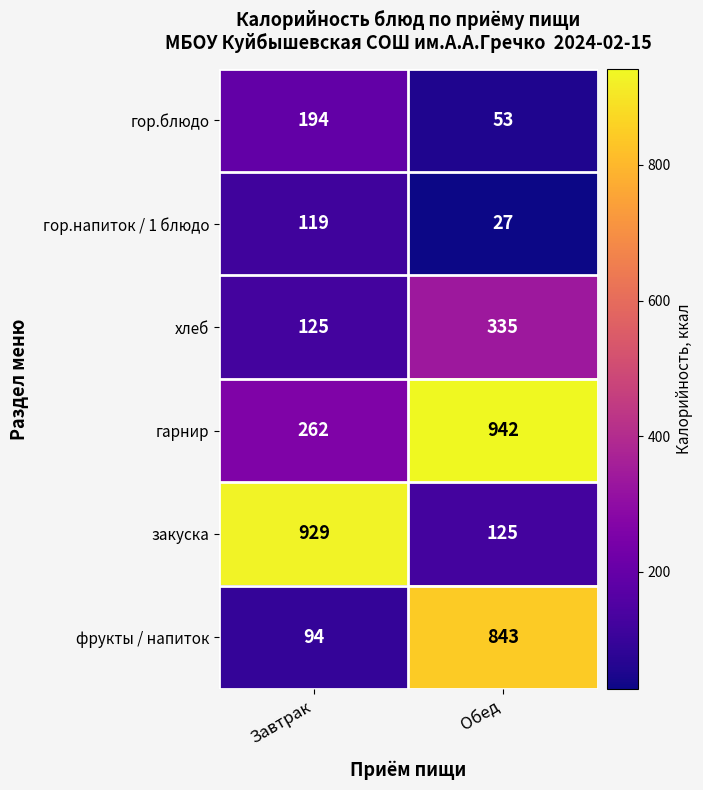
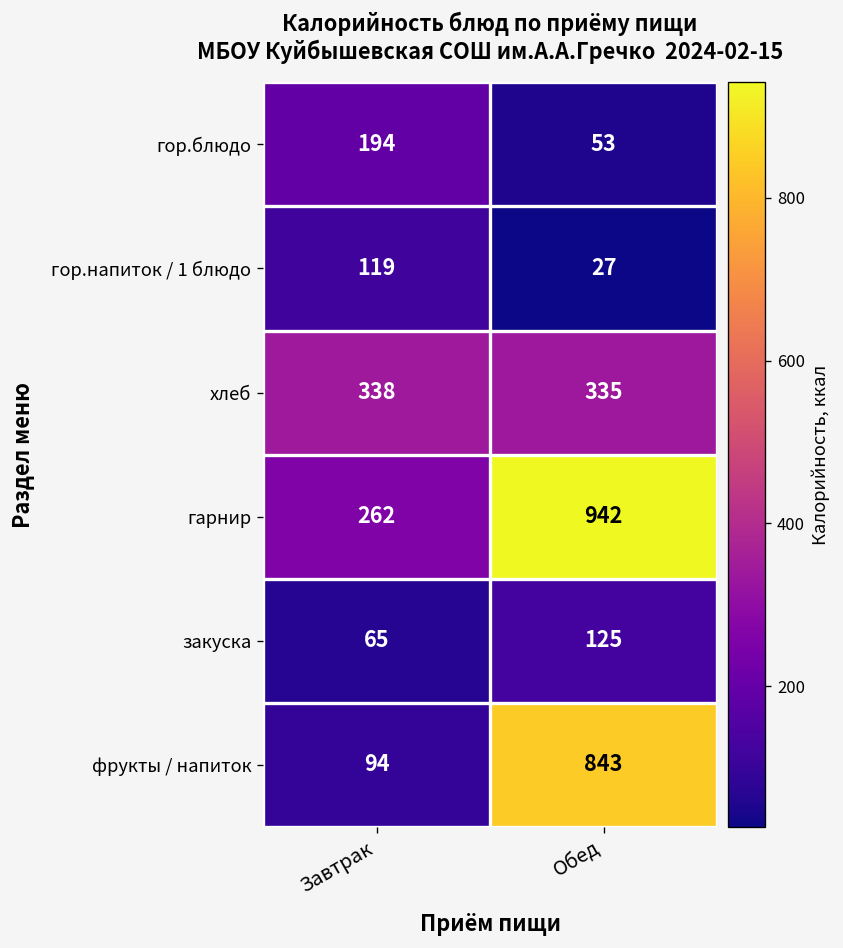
  {
    "гор.блюдо": {
      "Завтрак": 194,
      "Обед": 53
    },
    "гор.напиток / 1 блюдо": {
      "Завтрак": 119,
      "Обед": 27
    },
    "хлеб": {
-     "Завтрак": 125,
+     "Завтрак": 338,
      "Обед": 335
    },
    "гарнир": {
      "Завтрак": 262,
      "Обед": 942
    },
    "закуска": {
-     "Завтрак": 929,
+     "Завтрак": 65,
      "Обед": 125
    },
    "фрукты / напиток": {
      "Завтрак": 94,
      "Обед": 843
    }
  }
